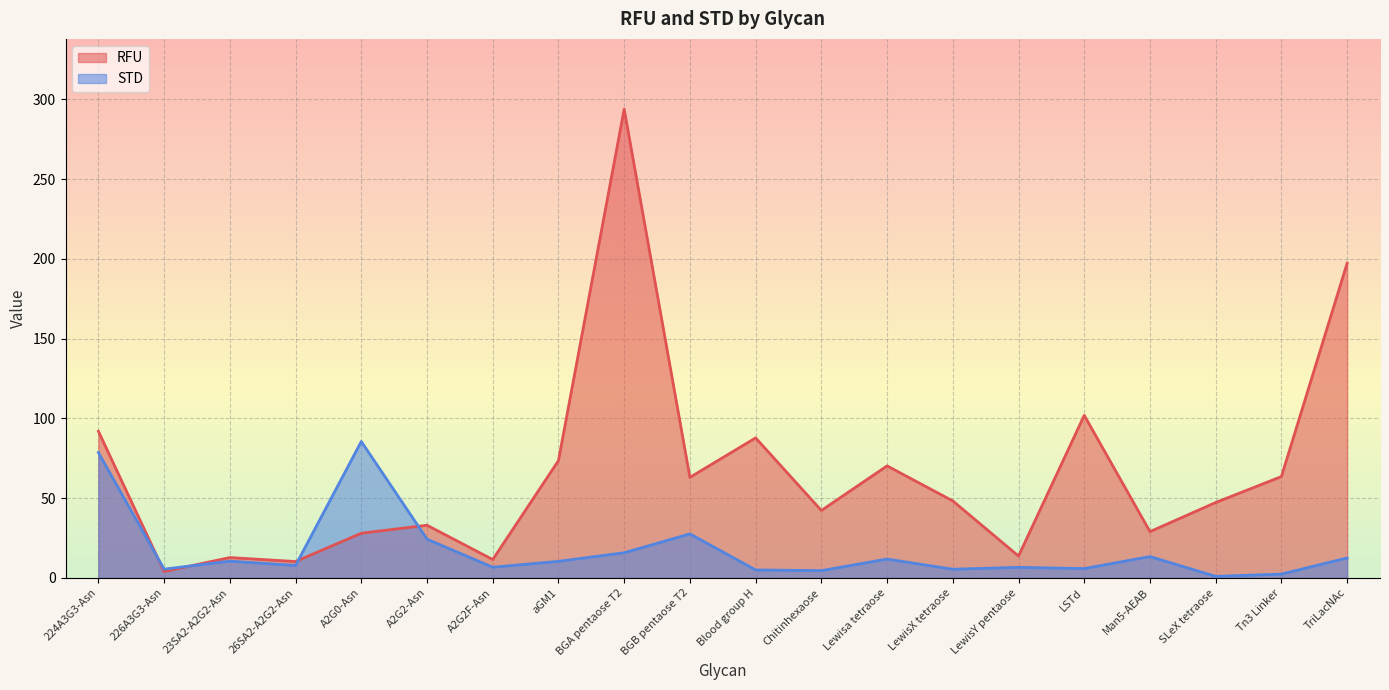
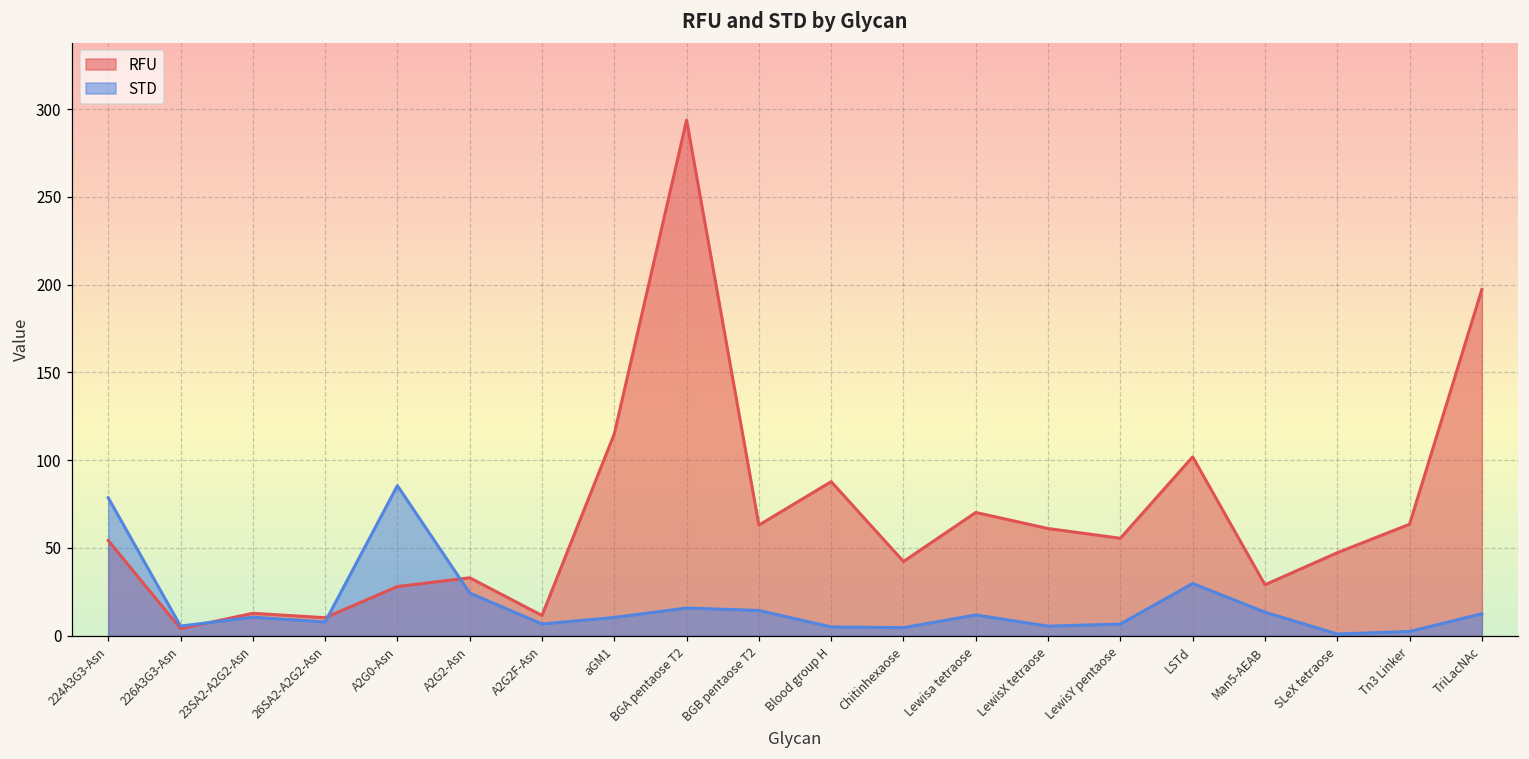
  {
    "RFU": {
-     "224A3G3-Asn": 92,
+     "224A3G3-Asn": 54,
      "23SA2-A2G2-Asn": 13,
      "26SA2-A2G2-Asn": 10,
      "A2G0-Asn": 28,
      "A2G2-Asn": 33,
      "A2G2F-Asn": 12,
-     "aGM1": 74,
+     "aGM1": 115,
      "BGA pentaose T2": 294,
      "BGB pentaose T2": 63,
      "Blood group H": 88,
      "Chitinhexaose": 42,
      "Lewisa tetraose": 70,
-     "LewisX tetraose": 48,
-     "LewisY pentaose": 14,
+     "LewisX tetraose": 61,
+     "LewisY pentaose": 56,
      "LSTd": 102,
      "Man5-AEAB": 29,
      "SLeX tetraose": 47,
      "Tn3 Linker": 64,
      "TriLacNAc": 197
    },
    "STD": {
      "224A3G3-Asn": 79,
      "23SA2-A2G2-Asn": 11,
      "26SA2-A2G2-Asn": 8,
      "A2G0-Asn": 85,
      "A2G2-Asn": 24,
      "A2G2F-Asn": 7,
      "aGM1": 10,
      "BGA pentaose T2": 16,
-     "BGB pentaose T2": 28,
+     "BGB pentaose T2": 14,
      "Blood group H": 5,
      "Chitinhexaose": 5,
      "Lewisa tetraose": 12,
      "LewisX tetraose": 5,
      "LewisY pentaose": 7,
-     "LSTd": 6,
+     "LSTd": 30,
      "Man5-AEAB": 13,
      "SLeX tetraose": 1,
      "Tn3 Linker": 2,
      "TriLacNAc": 13
    }
  }
